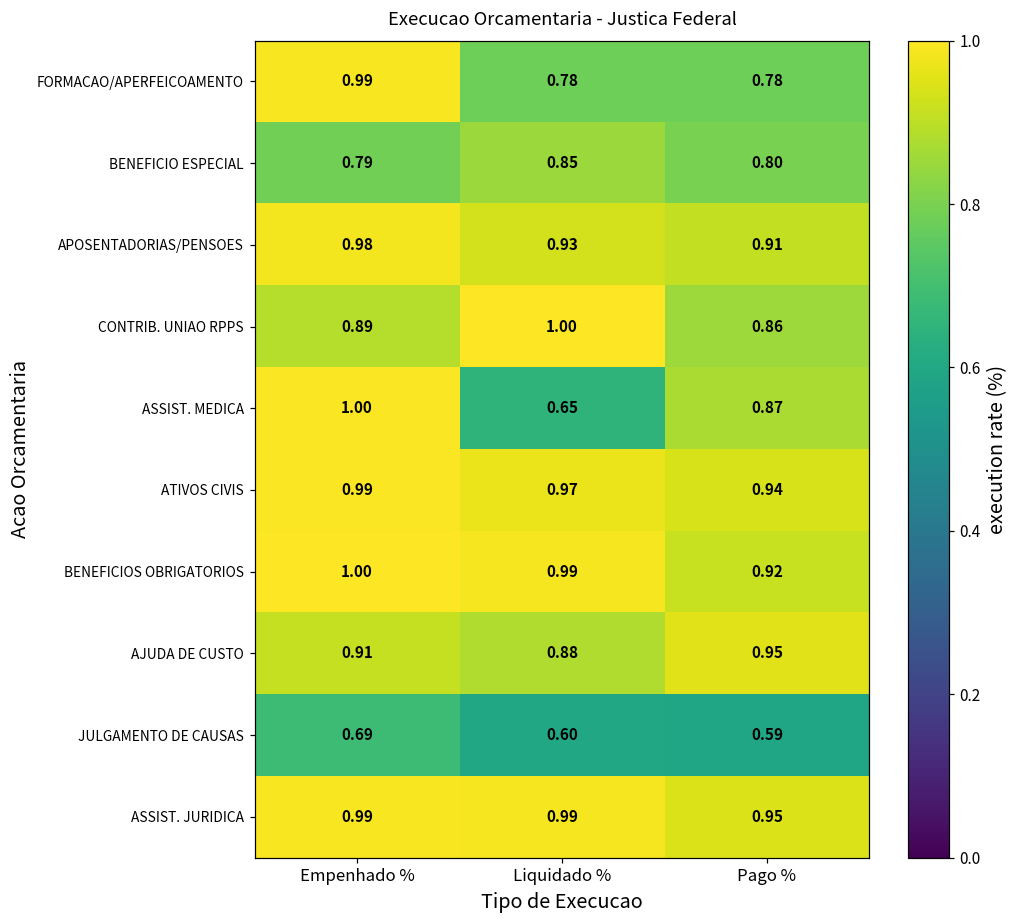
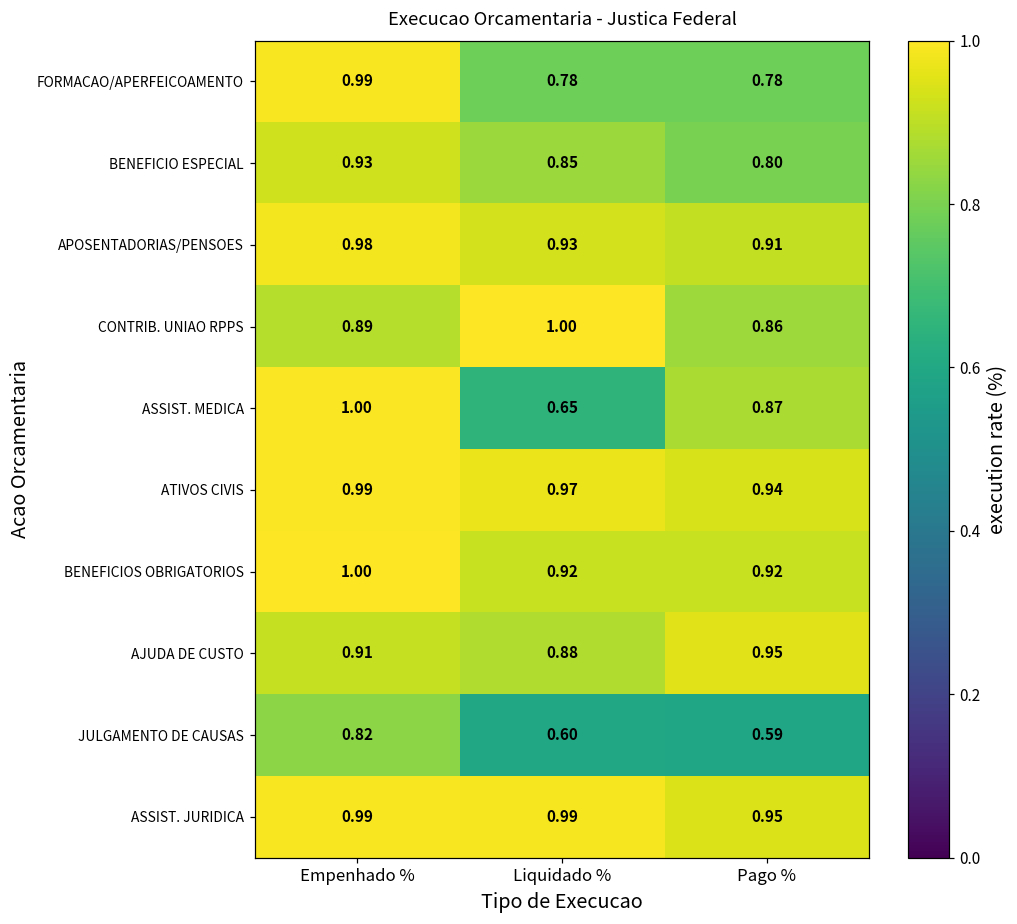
  {
    "FORMACAO/APERFEICOAMENTO": {
      "Empenhado %": 0.99,
      "Liquidado %": 0.78,
      "Pago %": 0.78
    },
    "BENEFICIO ESPECIAL": {
-     "Empenhado %": 0.79,
+     "Empenhado %": 0.93,
      "Liquidado %": 0.85,
      "Pago %": 0.80
    },
    "APOSENTADORIAS/PENSOES": {
      "Empenhado %": 0.98,
      "Liquidado %": 0.93,
      "Pago %": 0.91
    },
    "CONTRIB. UNIAO RPPS": {
      "Empenhado %": 0.89,
      "Liquidado %": 1.00,
      "Pago %": 0.86
    },
    "ASSIST. MEDICA": {
      "Empenhado %": 1.00,
      "Liquidado %": 0.65,
      "Pago %": 0.87
    },
    "ATIVOS CIVIS": {
      "Empenhado %": 0.99,
      "Liquidado %": 0.97,
      "Pago %": 0.94
    },
    "BENEFICIOS OBRIGATORIOS": {
      "Empenhado %": 1.00,
-     "Liquidado %": 0.99,
+     "Liquidado %": 0.92,
      "Pago %": 0.92
    },
    "AJUDA DE CUSTO": {
      "Empenhado %": 0.91,
      "Liquidado %": 0.88,
      "Pago %": 0.95
    },
    "JULGAMENTO DE CAUSAS": {
-     "Empenhado %": 0.69,
+     "Empenhado %": 0.82,
      "Liquidado %": 0.60,
      "Pago %": 0.59
    },
    "ASSIST. JURIDICA": {
      "Empenhado %": 0.99,
      "Liquidado %": 0.99,
      "Pago %": 0.95
    }
  }
